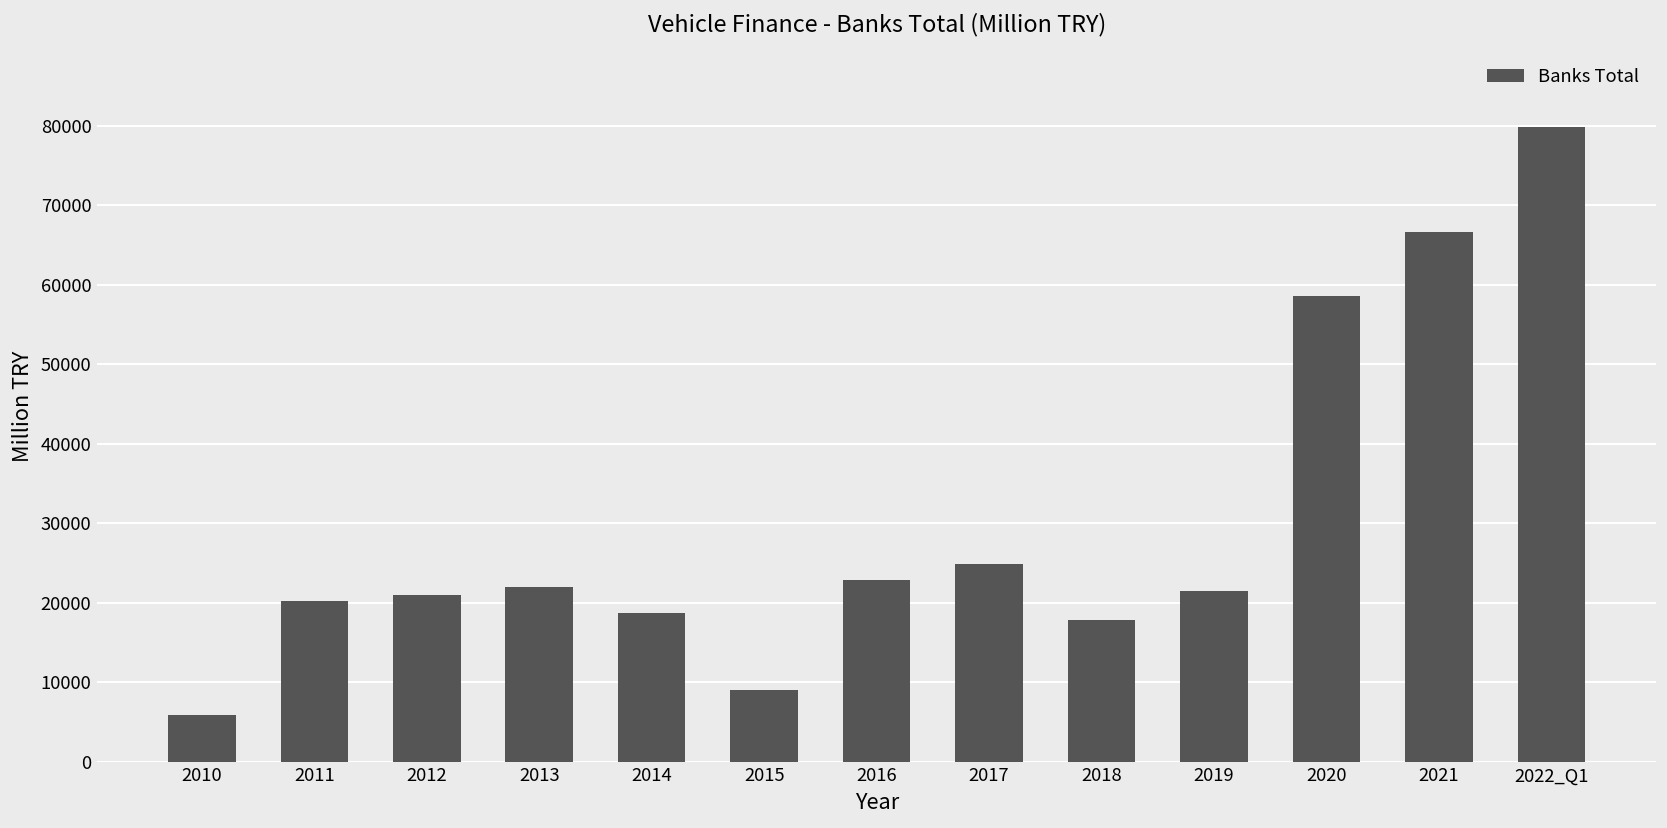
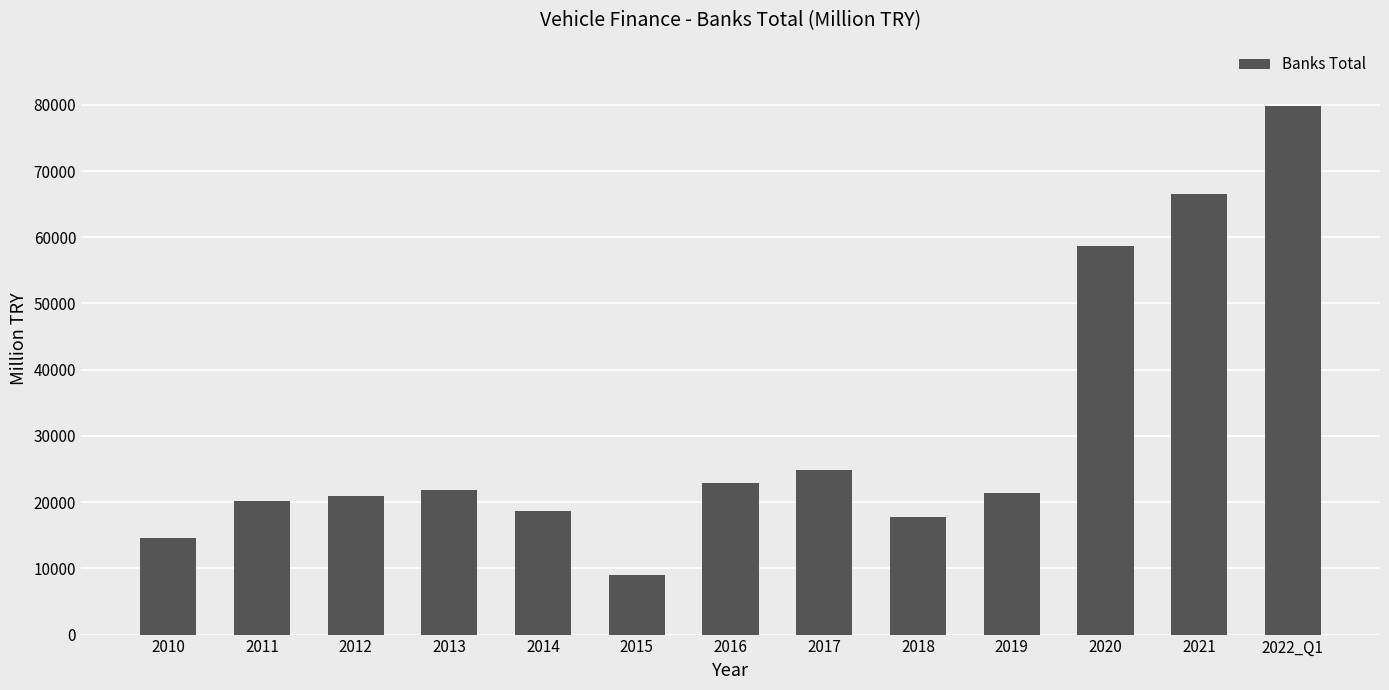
  {
-   "2010": 6000,
+   "2010": 15000,
    "2011": 20000,
    "2012": 21000,
    "2013": 22000,
    "2014": 19000,
    "2015": 9000,
    "2016": 23000,
    "2017": 25000,
    "2018": 18000,
    "2019": 21000,
    "2020": 59000,
    "2021": 67000,
    "2022_Q1": 80000
  }
